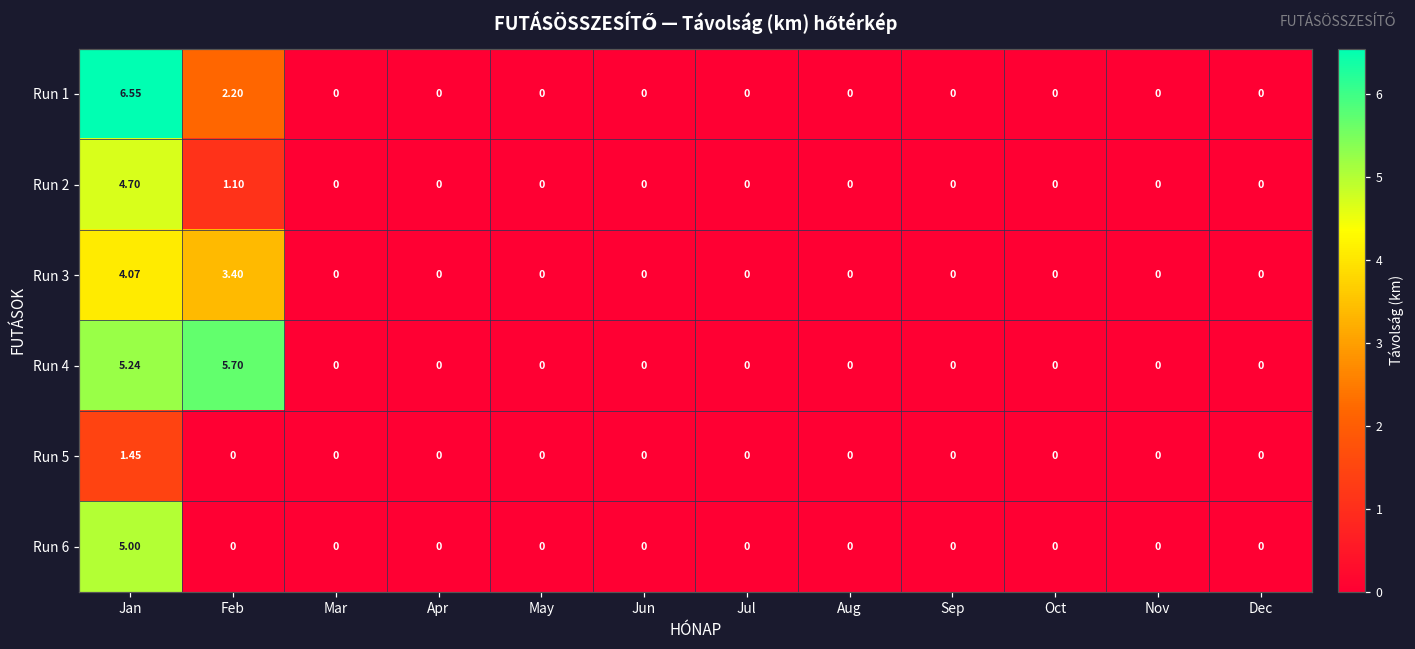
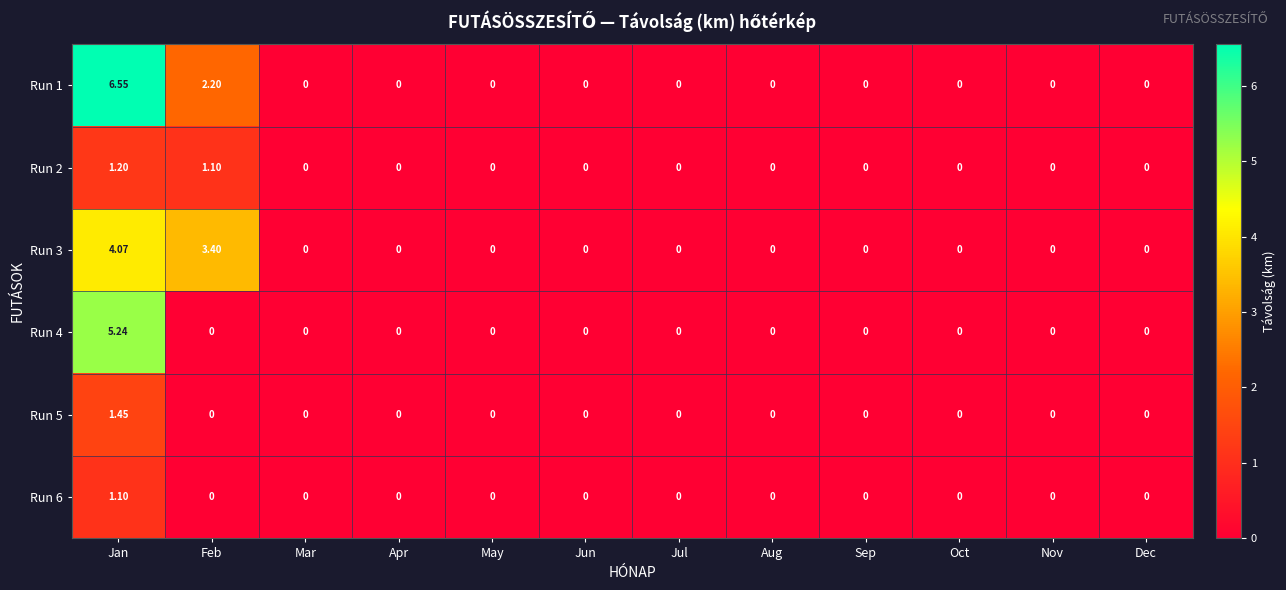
  {
    "Run 1": {
      "Jan": 6.55,
      "Feb": 2.20,
      "Mar": 0,
      "Apr": 0,
      "May": 0,
      "Jun": 0,
      "Jul": 0,
      "Aug": 0,
      "Sep": 0,
      "Oct": 0,
      "Nov": 0,
      "Dec": 0
    },
    "Run 2": {
-     "Jan": 4.70,
+     "Jan": 1.20,
      "Feb": 1.10,
      "Mar": 0,
      "Apr": 0,
      "May": 0,
      "Jun": 0,
      "Jul": 0,
      "Aug": 0,
      "Sep": 0,
      "Oct": 0,
      "Nov": 0,
      "Dec": 0
    },
    "Run 3": {
      "Jan": 4.07,
      "Feb": 3.40,
      "Mar": 0,
      "Apr": 0,
      "May": 0,
      "Jun": 0,
      "Jul": 0,
      "Aug": 0,
      "Sep": 0,
      "Oct": 0,
      "Nov": 0,
      "Dec": 0
    },
    "Run 4": {
      "Jan": 5.24,
-     "Feb": 5.70,
+     "Feb": 0,
      "Mar": 0,
      "Apr": 0,
      "May": 0,
      "Jun": 0,
      "Jul": 0,
      "Aug": 0,
      "Sep": 0,
      "Oct": 0,
      "Nov": 0,
      "Dec": 0
    },
    "Run 5": {
      "Jan": 1.45,
      "Feb": 0,
      "Mar": 0,
      "Apr": 0,
      "May": 0,
      "Jun": 0,
      "Jul": 0,
      "Aug": 0,
      "Sep": 0,
      "Oct": 0,
      "Nov": 0,
      "Dec": 0
    },
    "Run 6": {
-     "Jan": 5.00,
+     "Jan": 1.10,
      "Feb": 0,
      "Mar": 0,
      "Apr": 0,
      "May": 0,
      "Jun": 0,
      "Jul": 0,
      "Aug": 0,
      "Sep": 0,
      "Oct": 0,
      "Nov": 0,
      "Dec": 0
    }
  }
